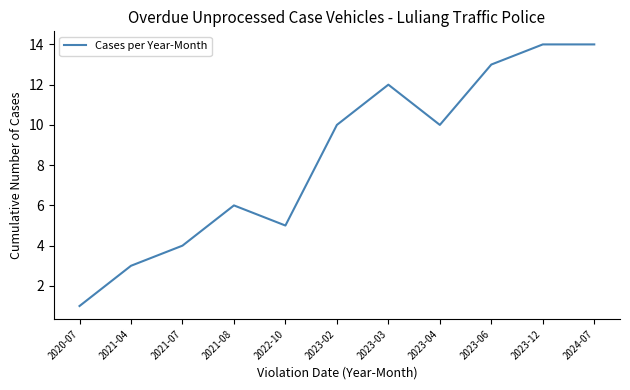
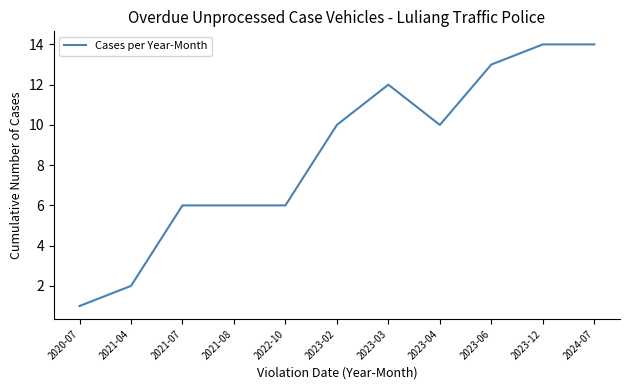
  {
    "2020-07": 1,
-   "2021-04": 3,
-   "2021-07": 4,
+   "2021-04": 2,
+   "2021-07": 6,
    "2021-08": 6,
-   "2022-10": 5,
+   "2022-10": 6,
    "2023-02": 10,
    "2023-03": 12,
    "2023-04": 10,
    "2023-06": 13,
    "2023-12": 14,
    "2024-07": 14
  }
